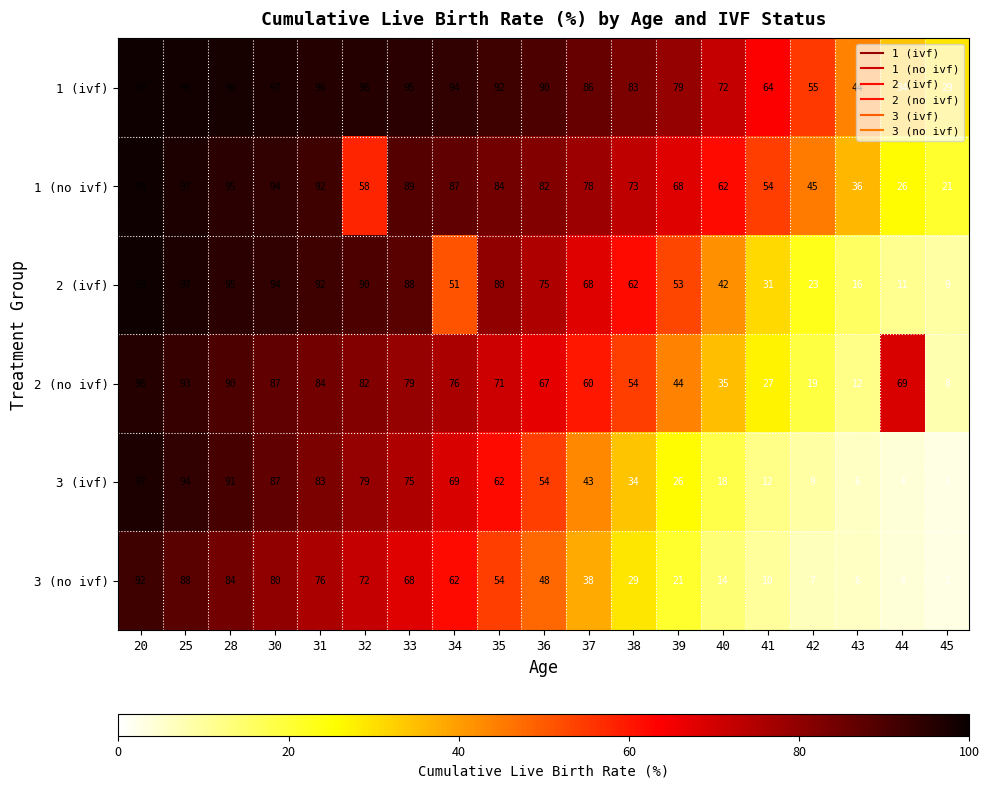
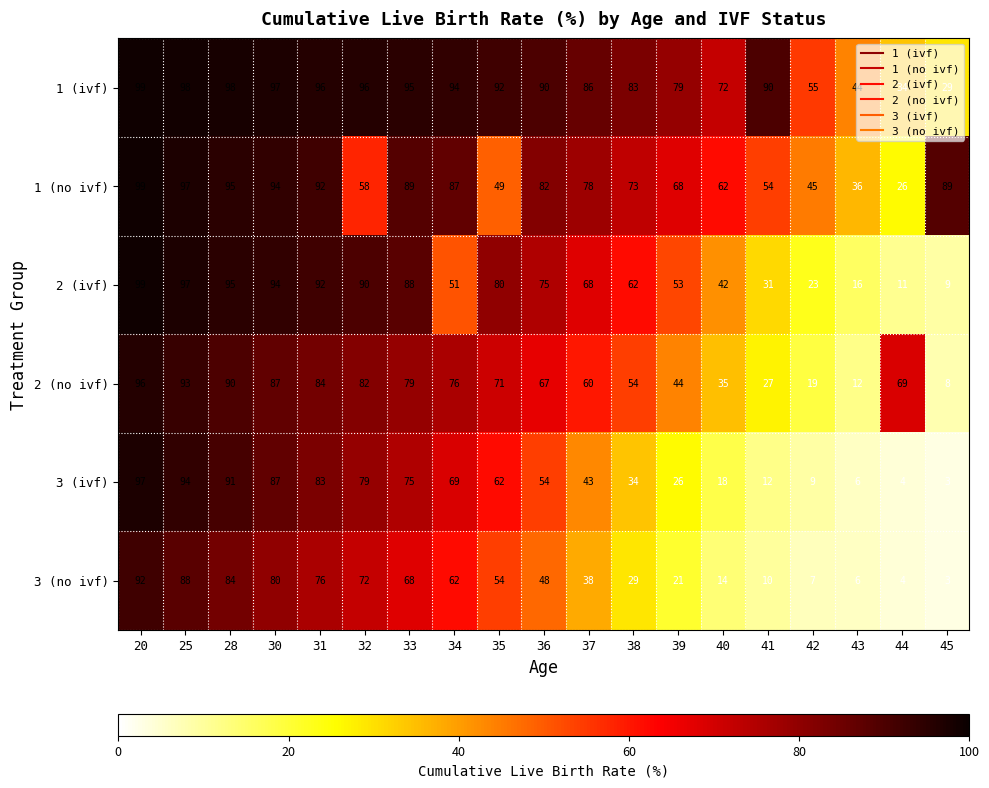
  {
    "1 (ivf)": {
      "34": 94,
      "35": 92,
      "36": 90,
      "37": 86,
      "38": 83,
      "39": 79,
      "40": 72,
-     "41": 64,
+     "41": 90,
      "42": 55
    },
    "1 (no ivf)": {
      "30": 94,
      "31": 92,
      "32": 58,
      "33": 89,
      "34": 87,
-     "35": 84,
+     "35": 49,
      "36": 82,
      "37": 78,
      "38": 73,
      "39": 68,
      "40": 62,
      "41": 54,
      "42": 45,
      "43": 36,
      "44": 26,
-     "45": 21
+     "45": 89
    },
    "2 (ivf)": {
      "30": 94,
      "31": 92,
      "32": 90,
      "33": 88,
      "34": 51,
      "35": 80,
      "36": 75,
      "37": 68,
      "38": 62,
      "39": 53,
      "40": 42,
      "41": 31,
      "42": 23,
      "43": 16,
      "44": 11,
      "45": 9
    },
    "2 (no ivf)": {
      "25": 93,
      "28": 90,
      "30": 87,
      "31": 84,
      "32": 82,
      "33": 79,
      "34": 76,
      "35": 71,
      "36": 67,
      "37": 60,
      "38": 54,
      "39": 44,
      "40": 35,
      "41": 27,
      "42": 19,
      "43": 12,
      "44": 69,
      "45": 8
    },
    "3 (ivf)": {
      "25": 94,
      "28": 91,
      "30": 87,
      "31": 83,
      "32": 79,
      "33": 75,
      "34": 69,
      "35": 62,
      "36": 54,
      "37": 43,
      "38": 34,
      "39": 26,
      "40": 18,
      "41": 12,
      "42": 9,
      "43": 6
    },
    "3 (no ivf)": {
      "20": 92,
      "25": 88,
      "28": 84,
      "30": 80,
      "31": 76,
      "32": 72,
      "33": 68,
      "34": 62,
      "35": 54,
      "36": 48,
      "37": 38,
      "38": 29,
      "39": 21,
      "40": 14,
      "41": 10,
      "42": 7,
      "43": 6
    }
  }
